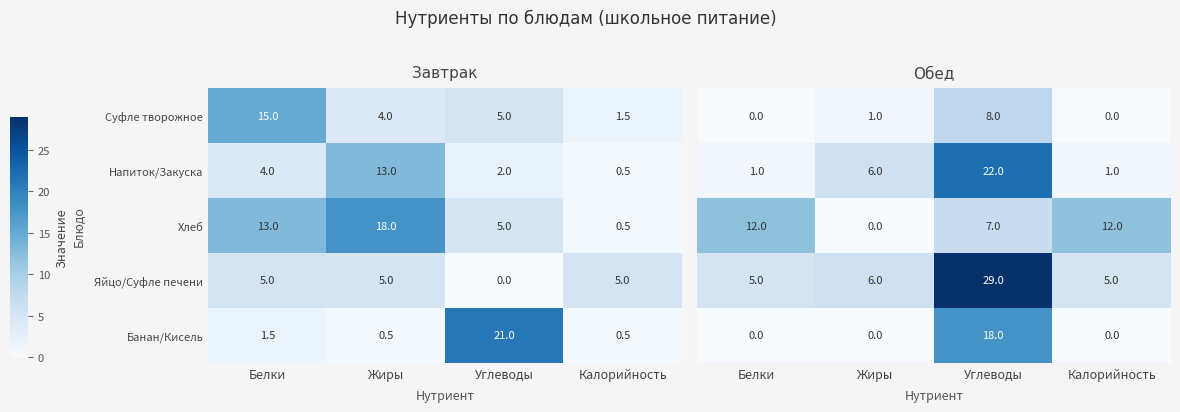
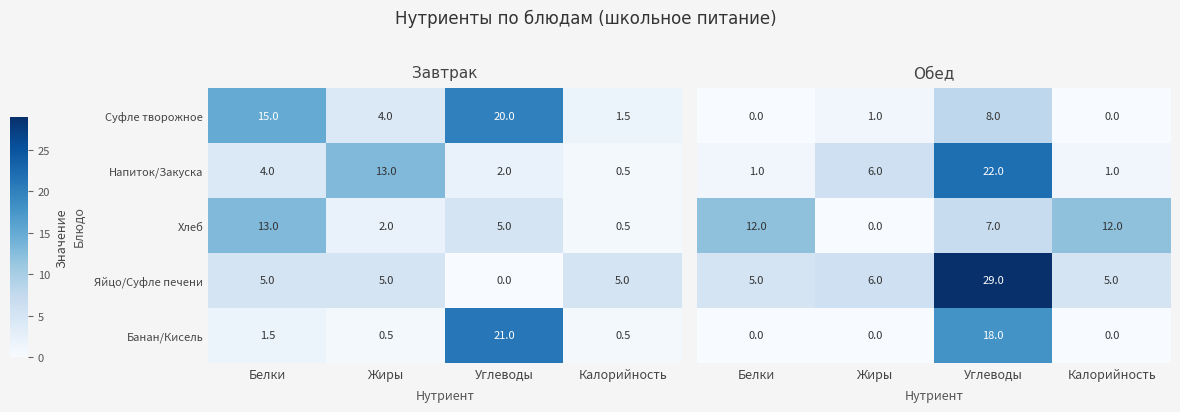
  {
    "Завтрак": {
      "Суфле творожное": {
        "Белки": 15.0,
        "Жиры": 4.0,
-       "Углеводы": 5.0,
+       "Углеводы": 20.0,
        "Калорийность": 1.5
      },
      "Напиток/Закуска": {
        "Белки": 4.0,
        "Жиры": 13.0,
        "Углеводы": 2.0,
        "Калорийность": 0.5
      },
      "Хлеб": {
        "Белки": 13.0,
-       "Жиры": 18.0,
+       "Жиры": 2.0,
        "Углеводы": 5.0,
        "Калорийность": 0.5
      },
      "Яйцо/Суфле печени": {
        "Белки": 5.0,
        "Жиры": 5.0,
        "Углеводы": 0.0,
        "Калорийность": 5.0
      },
      "Банан/Кисель": {
        "Белки": 1.5,
        "Жиры": 0.5,
        "Углеводы": 21.0,
        "Калорийность": 0.5
      }
    }
  }
